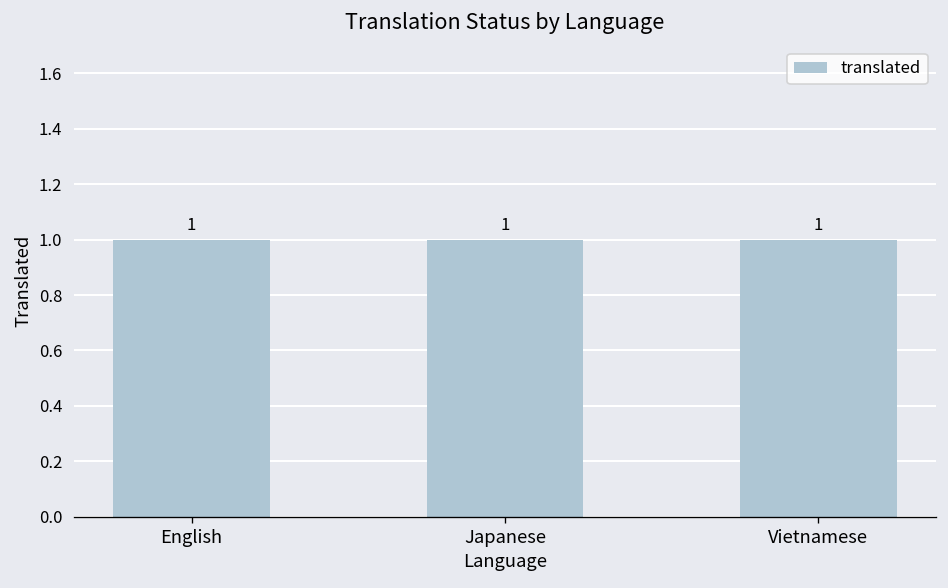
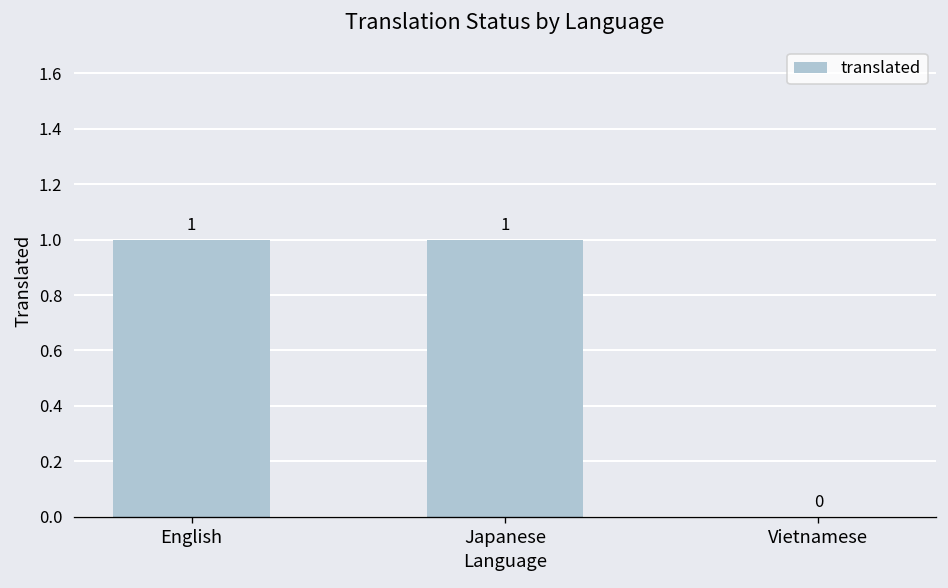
  {
    "English": 1,
    "Japanese": 1,
-   "Vietnamese": 1
+   "Vietnamese": 0
  }
